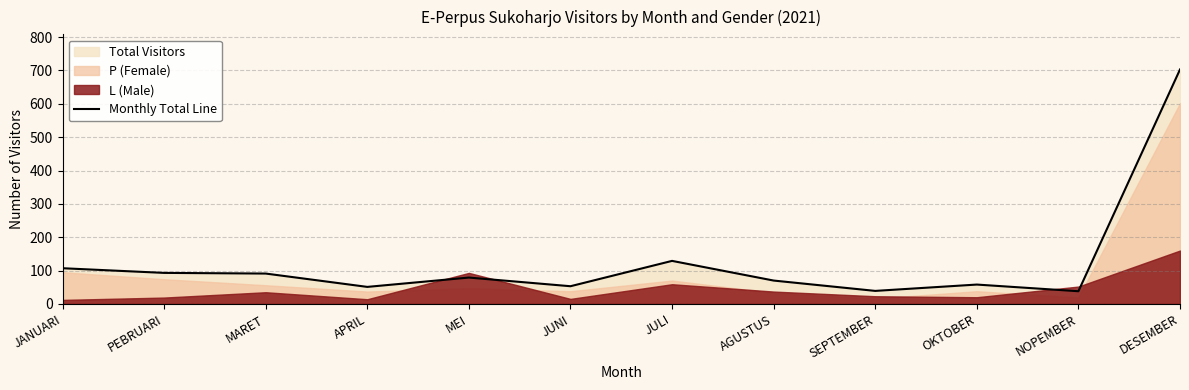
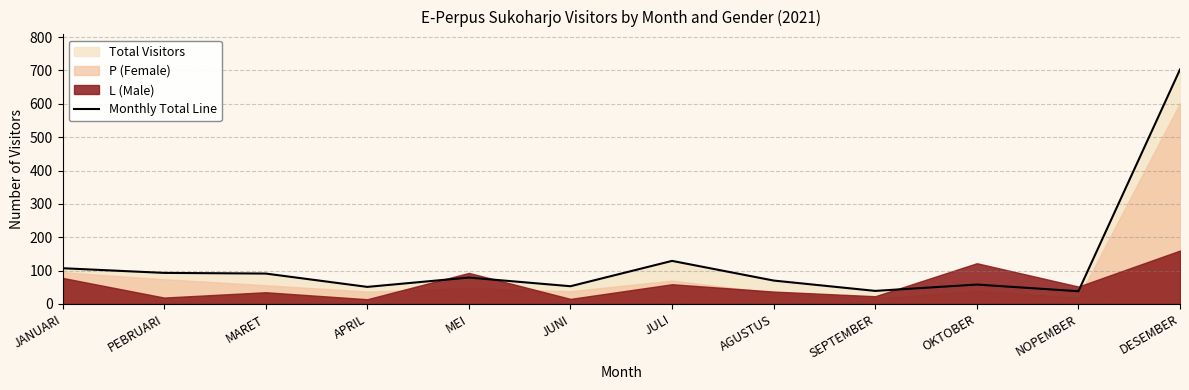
  {
    "L (Male)": {
-     "JANUARI": 10,
+     "JANUARI": 80,
      "PEBRUARI": 20,
      "MARET": 40,
      "APRIL": 10,
      "MEI": 90,
      "JUNI": 20,
      "JULI": 60,
-     "OKTOBER": 20,
+     "OKTOBER": 120,
      "NOPEMBER": 50,
      "DESEMBER": 160
    }
  }
